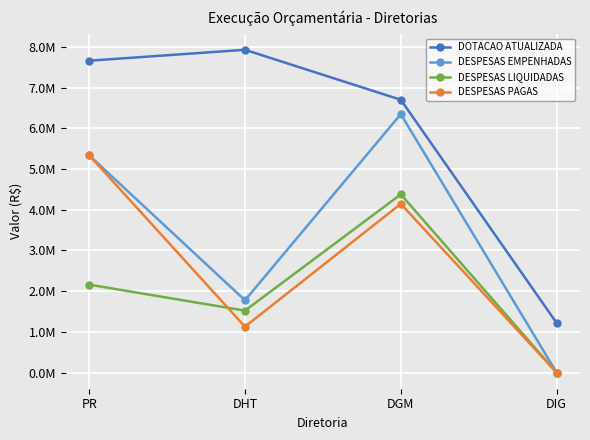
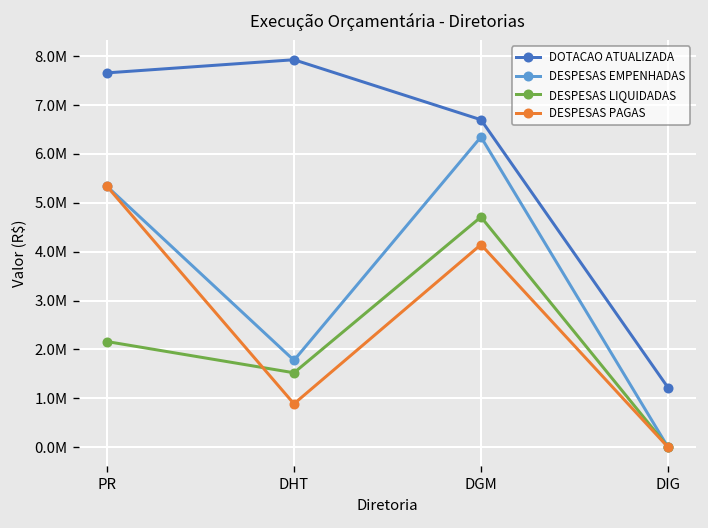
  {
    "DESPESAS LIQUIDADAS": {
      "PR": 2200000,
      "DHT": 1500000,
-     "DGM": 4400000
+     "DGM": 4700000
    },
    "DESPESAS PAGAS": {
-     "DHT": 1100000,
+     "DHT": 900000,
      "DGM": 4100000
    }
  }
